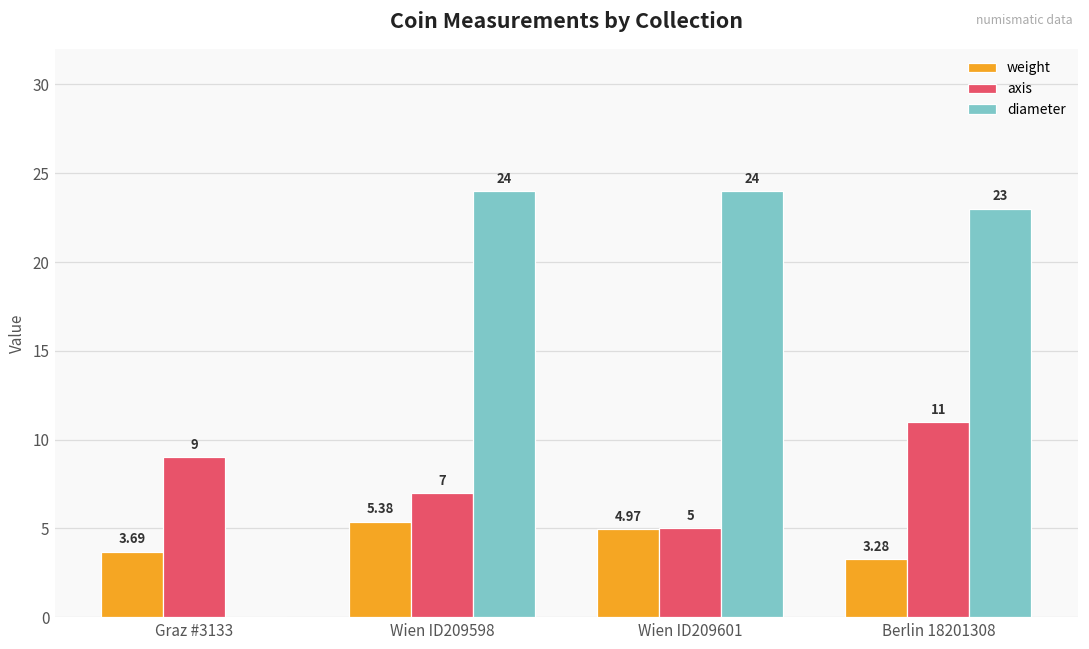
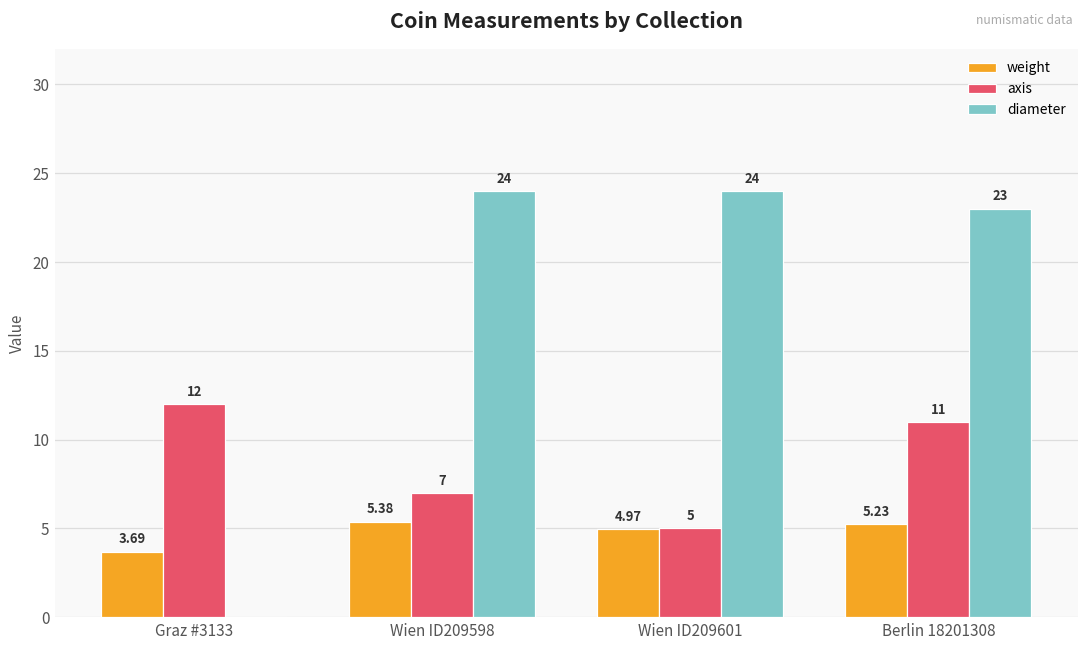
  {
    "weight": {
      "Graz #3133": 3.69,
      "Wien ID209598": 5.38,
      "Wien ID209601": 4.97,
-     "Berlin 18201308": 3.28
+     "Berlin 18201308": 5.23
    },
    "axis": {
-     "Graz #3133": 9,
+     "Graz #3133": 12,
      "Wien ID209598": 7,
      "Wien ID209601": 5,
      "Berlin 18201308": 11
    },
    "diameter": {
      "Wien ID209598": 24,
      "Wien ID209601": 24,
      "Berlin 18201308": 23
    }
  }
